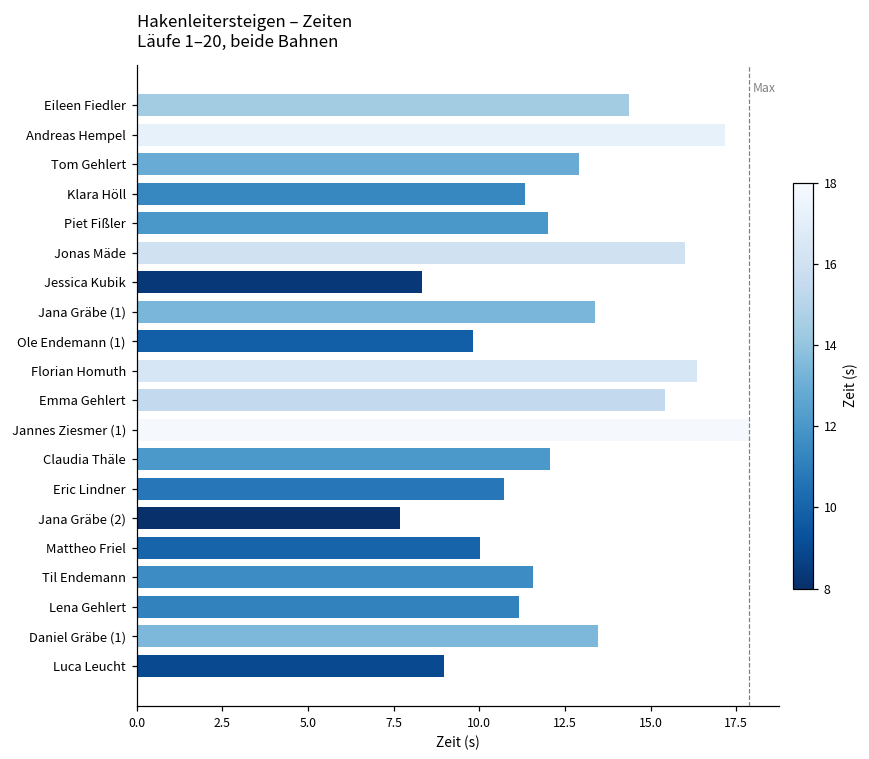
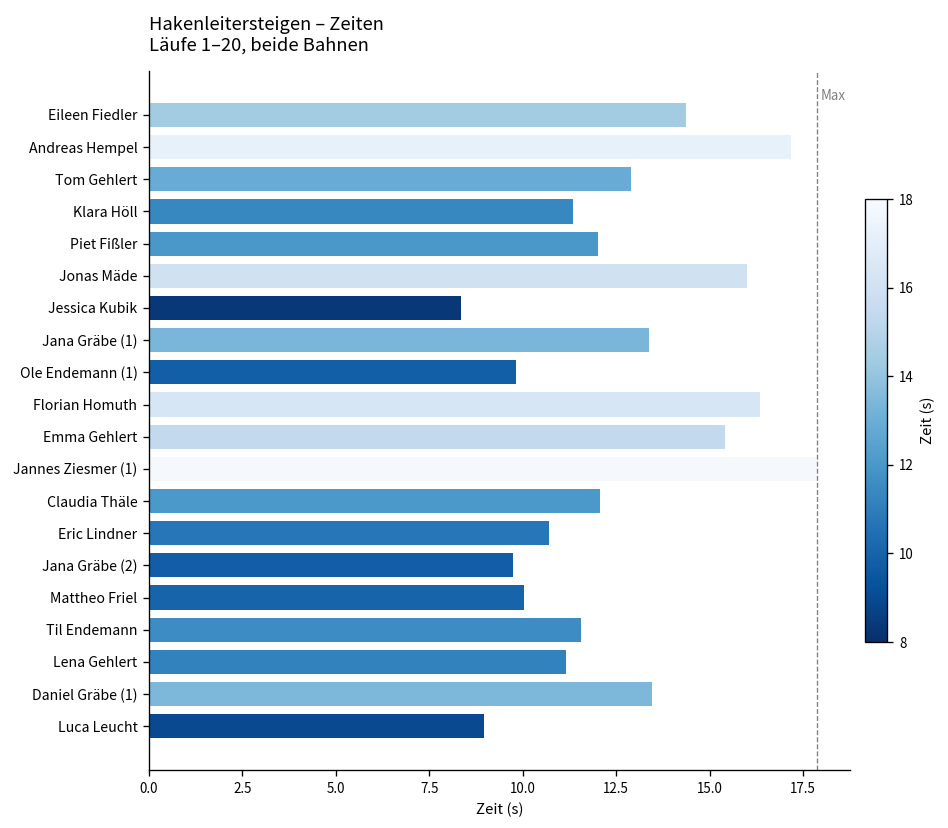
  {
    "Eileen Fiedler": 14.4,
    "Andreas Hempel": 17.2,
    "Tom Gehlert": 12.9,
    "Klara Höll": 11.4,
    "Piet Fißler": 12.0,
    "Jonas Mäde": 16.0,
    "Jessica Kubik": 8.3,
    "Jana Gräbe (1)": 13.4,
    "Ole Endemann (1)": 9.8,
    "Florian Homuth": 16.4,
    "Emma Gehlert": 15.4,
    "Jannes Ziesmer (1)": 17.9,
    "Claudia Thäle": 12.1,
    "Eric Lindner": 10.7,
-   "Jana Gräbe (2)": 7.7,
+   "Jana Gräbe (2)": 9.8,
    "Mattheo Friel": 10.0,
    "Til Endemann": 11.6,
    "Lena Gehlert": 11.2,
    "Daniel Gräbe (1)": 13.5,
    "Luca Leucht": 9.0
  }
